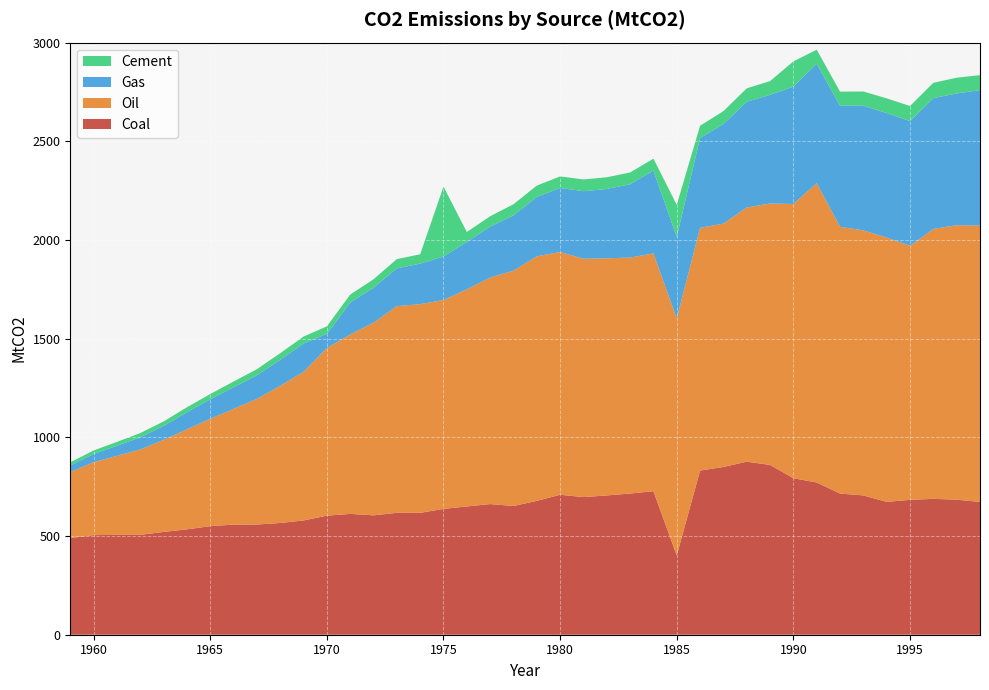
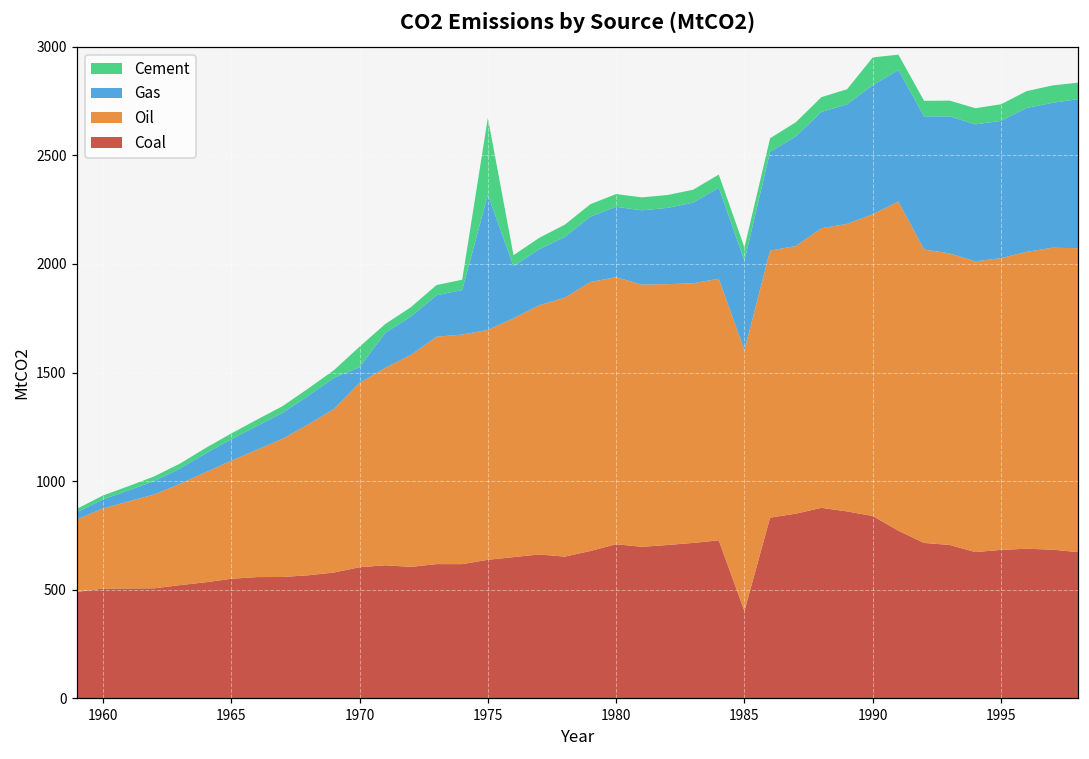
  {
    "Coal": {
      "1960": 500,
      "1965": 550,
      "1970": 600,
      "1975": 640,
      "1980": 710,
      "1985": 400,
-     "1990": 790,
+     "1990": 840,
      "1995": 680
    },
    "Oil": {
      "1960": 370,
      "1965": 540,
      "1970": 850,
      "1975": 1060,
      "1980": 1230,
      "1985": 1200,
      "1990": 1390,
-     "1995": 1290
+     "1995": 1340
    },
    "Gas": {
      "1960": 40,
      "1965": 100,
      "1970": 70,
-     "1975": 220,
+     "1975": 620,
      "1980": 320,
      "1985": 410,
      "1990": 590,
      "1995": 630
    },
    "Cement": {
      "1960": 20,
      "1965": 30,
-     "1970": 40,
+     "1970": 90,
      "1975": 350,
      "1980": 60,
-     "1985": 160,
+     "1985": 60,
      "1990": 130,
      "1995": 80
    }
  }
